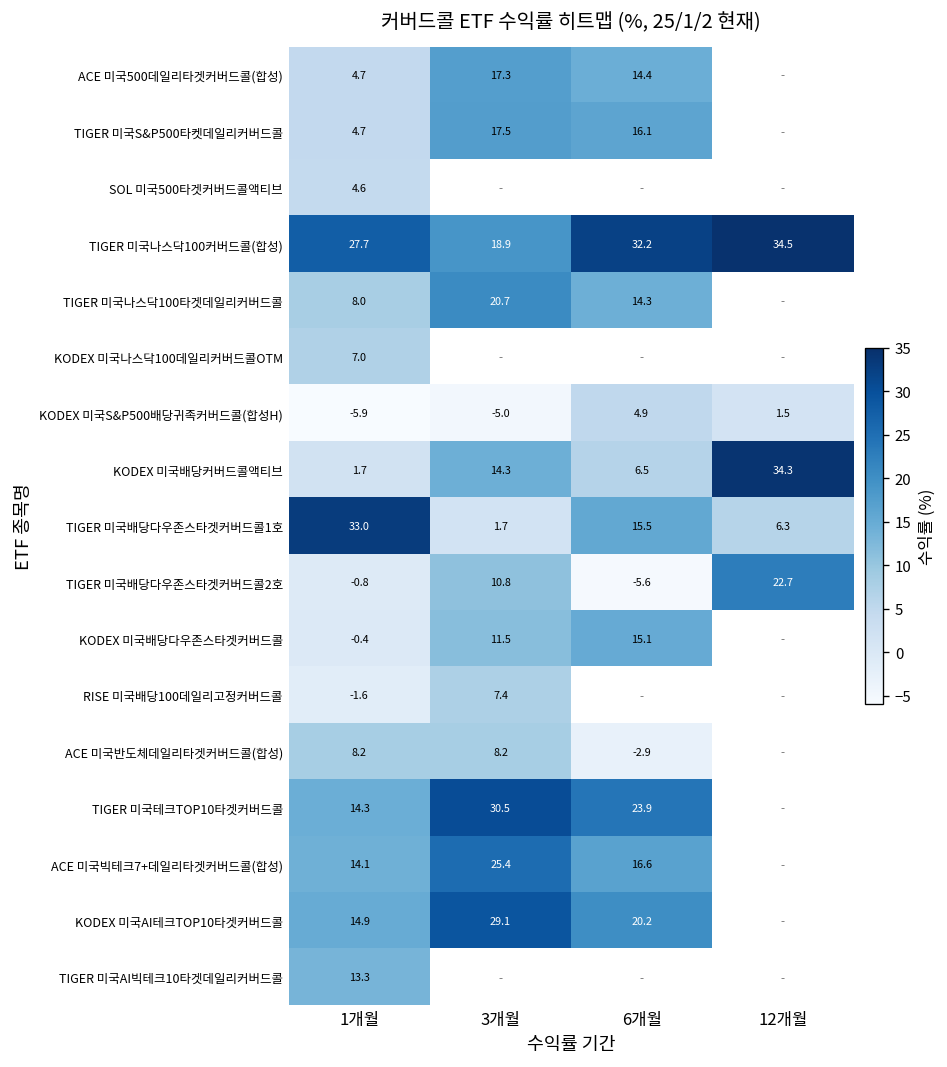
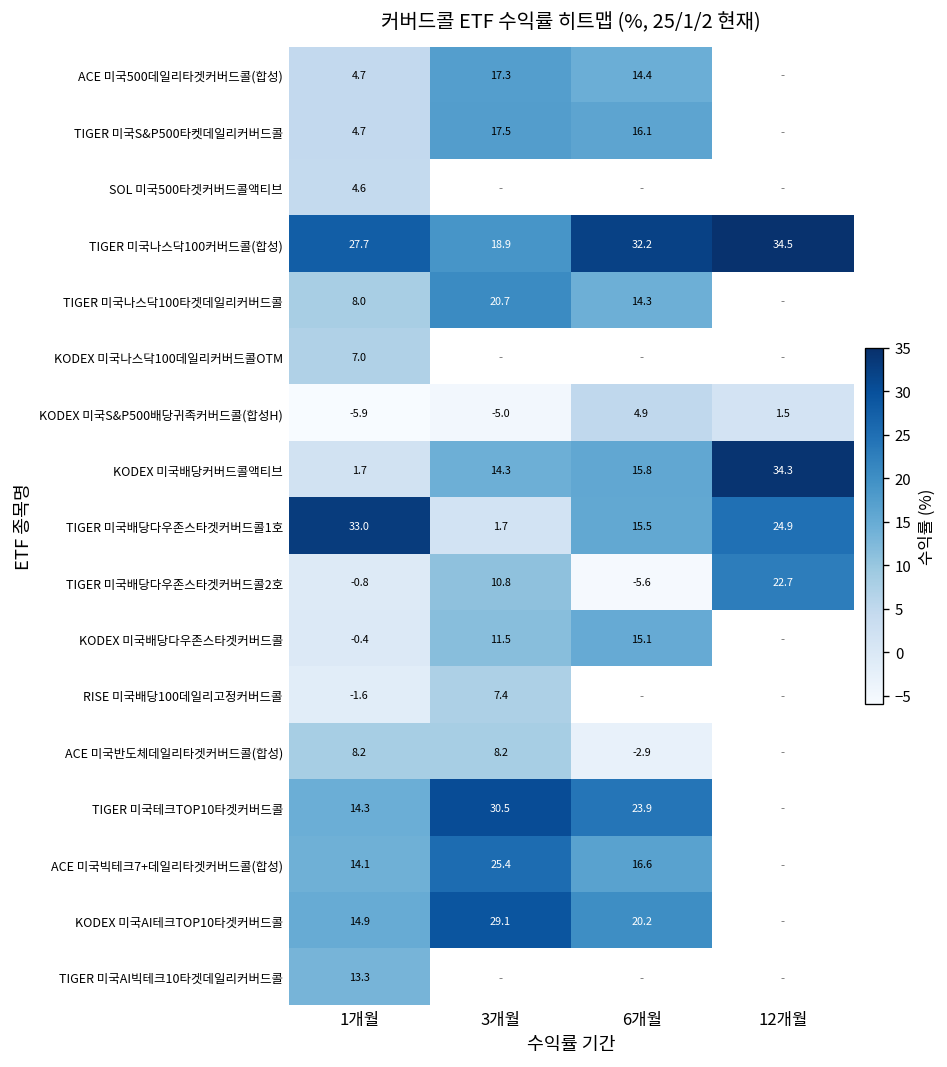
  {
    "ACE 미국500데일리타겟커버드콜(합성)": {
      "1개월": 4.7,
      "3개월": 17.3,
      "6개월": 14.4
    },
    "TIGER 미국S&P500타켓데일리커버드콜": {
      "1개월": 4.7,
      "3개월": 17.5,
      "6개월": 16.1
    },
    "SOL 미국500타겟커버드콜액티브": {
      "1개월": 4.6
    },
    "TIGER 미국나스닥100커버드콜(합성)": {
      "1개월": 27.7,
      "3개월": 18.9,
      "6개월": 32.2,
      "12개월": 34.5
    },
    "TIGER 미국나스닥100타겟데일리커버드콜": {
      "1개월": 8.0,
      "3개월": 20.7,
      "6개월": 14.3
    },
    "KODEX 미국나스닥100데일리커버드콜OTM": {
      "1개월": 7.0
    },
    "KODEX 미국S&P500배당귀족커버드콜(합성H)": {
      "1개월": -5.9,
      "3개월": -5.0,
      "6개월": 4.9,
      "12개월": 1.5
    },
    "KODEX 미국배당커버드콜액티브": {
      "1개월": 1.7,
      "3개월": 14.3,
-     "6개월": 6.5,
+     "6개월": 15.8,
      "12개월": 34.3
    },
    "TIGER 미국배당다우존스타겟커버드콜1호": {
      "1개월": 33.0,
      "3개월": 1.7,
      "6개월": 15.5,
-     "12개월": 6.3
+     "12개월": 24.9
    },
    "TIGER 미국배당다우존스타겟커버드콜2호": {
      "1개월": -0.8,
      "3개월": 10.8,
      "6개월": -5.6,
      "12개월": 22.7
    },
    "KODEX 미국배당다우존스타겟커버드콜": {
      "1개월": -0.4,
      "3개월": 11.5,
      "6개월": 15.1
    },
    "RISE 미국배당100데일리고정커버드콜": {
      "1개월": -1.6,
      "3개월": 7.4
    },
    "ACE 미국반도체데일리타겟커버드콜(합성)": {
      "1개월": 8.2,
      "3개월": 8.2,
      "6개월": -2.9
    },
    "TIGER 미국테크TOP10타겟커버드콜": {
      "1개월": 14.3,
      "3개월": 30.5,
      "6개월": 23.9
    },
    "ACE 미국빅테크7+데일리타겟커버드콜(합성)": {
      "1개월": 14.1,
      "3개월": 25.4,
      "6개월": 16.6
    },
    "KODEX 미국AI테크TOP10타겟커버드콜": {
      "1개월": 14.9,
      "3개월": 29.1,
      "6개월": 20.2
    },
    "TIGER 미국AI빅테크10타겟데일리커버드콜": {
      "1개월": 13.3
    }
  }
